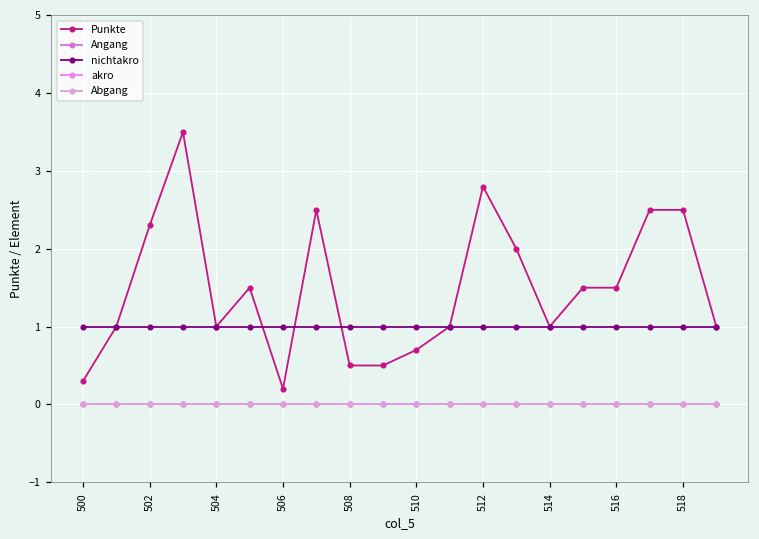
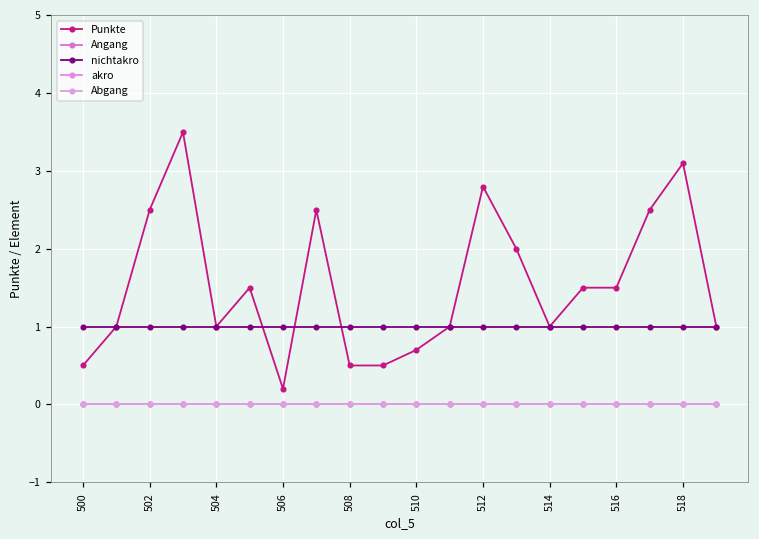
  {
    "Punkte": {
-     "500": 0.3,
-     "502": 2.3,
+     "500": 0.5,
+     "502": 2.5,
      "506": 0.2,
      "508": 0.5,
      "510": 0.7,
      "512": 2.8,
      "516": 1.5,
-     "518": 2.5
+     "518": 3.1
    },
    "Abgang": {
      "500": 0.0,
      "502": 0.0,
      "504": 0.0,
      "506": 0.0,
      "508": 0.0,
      "510": 0.0,
      "512": 0.0,
      "514": 0.0,
      "516": 0.0,
      "518": 0.0
    },
    "nichtakro": {
      "500": 1.0,
      "502": 1.0,
      "506": 1.0,
      "508": 1.0,
      "510": 1.0,
      "512": 1.0,
      "516": 1.0,
      "518": 1.0
    }
  }
